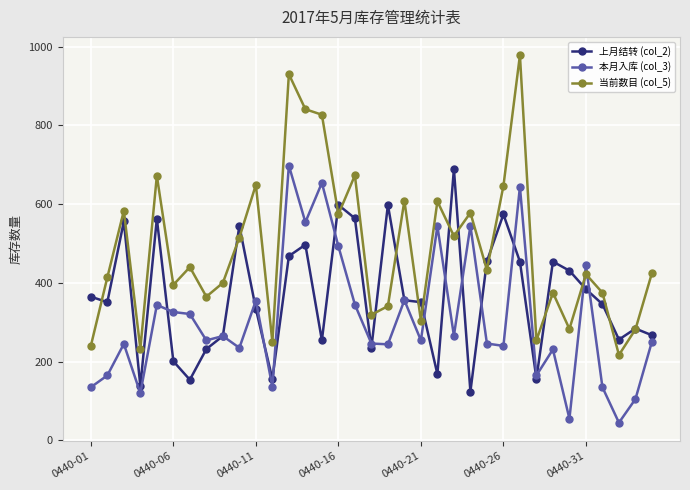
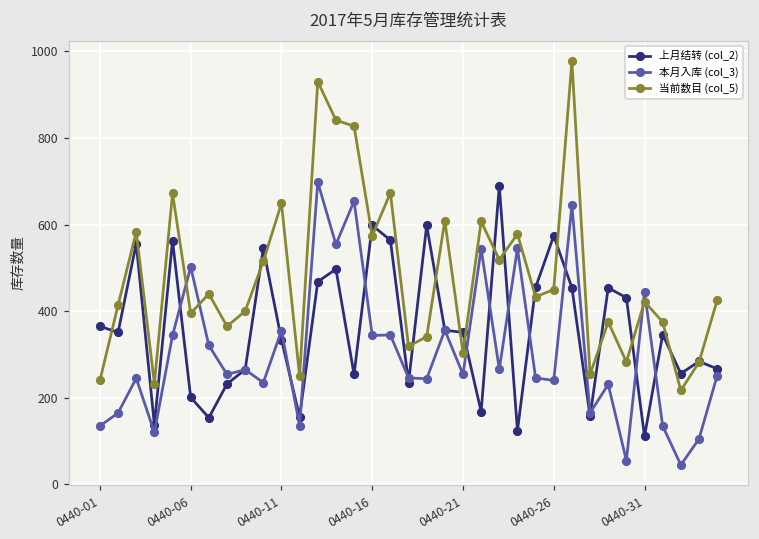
  {
    "上月结转 (col_2)": {
      "0440-01": 370,
      "0440-06": 200,
      "0440-11": 330,
      "0440-16": 600,
      "0440-21": 350,
      "0440-26": 570,
-     "0440-31": 380
+     "0440-31": 110
    },
    "本月入库 (col_3)": {
      "0440-01": 140,
-     "0440-06": 330,
+     "0440-06": 500,
      "0440-11": 360,
-     "0440-16": 490,
+     "0440-16": 340,
      "0440-21": 250,
      "0440-26": 240,
      "0440-31": 450
    },
    "当前数目 (col_5)": {
      "0440-01": 240,
      "0440-06": 400,
      "0440-11": 650,
      "0440-16": 570,
      "0440-21": 300,
-     "0440-26": 650,
+     "0440-26": 450,
      "0440-31": 420
    }
  }
